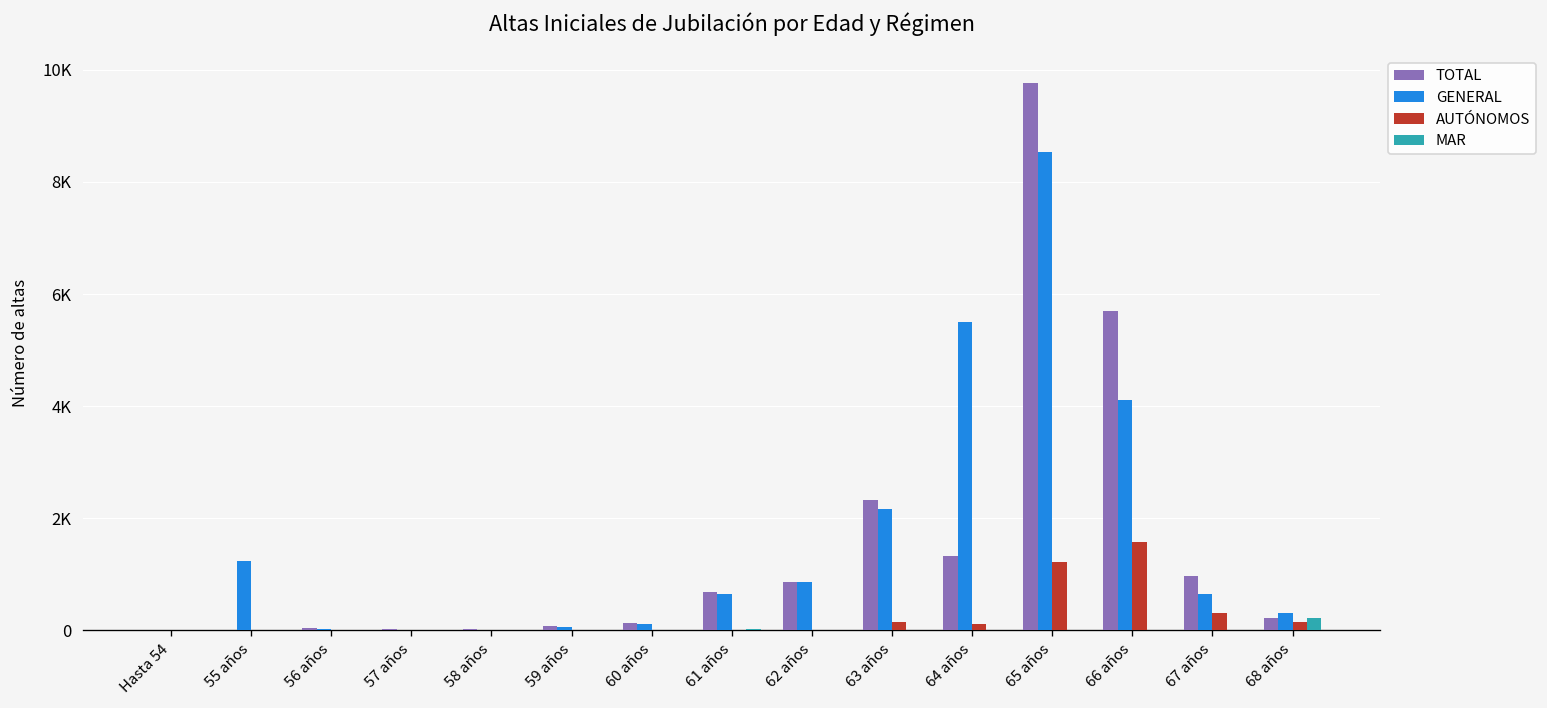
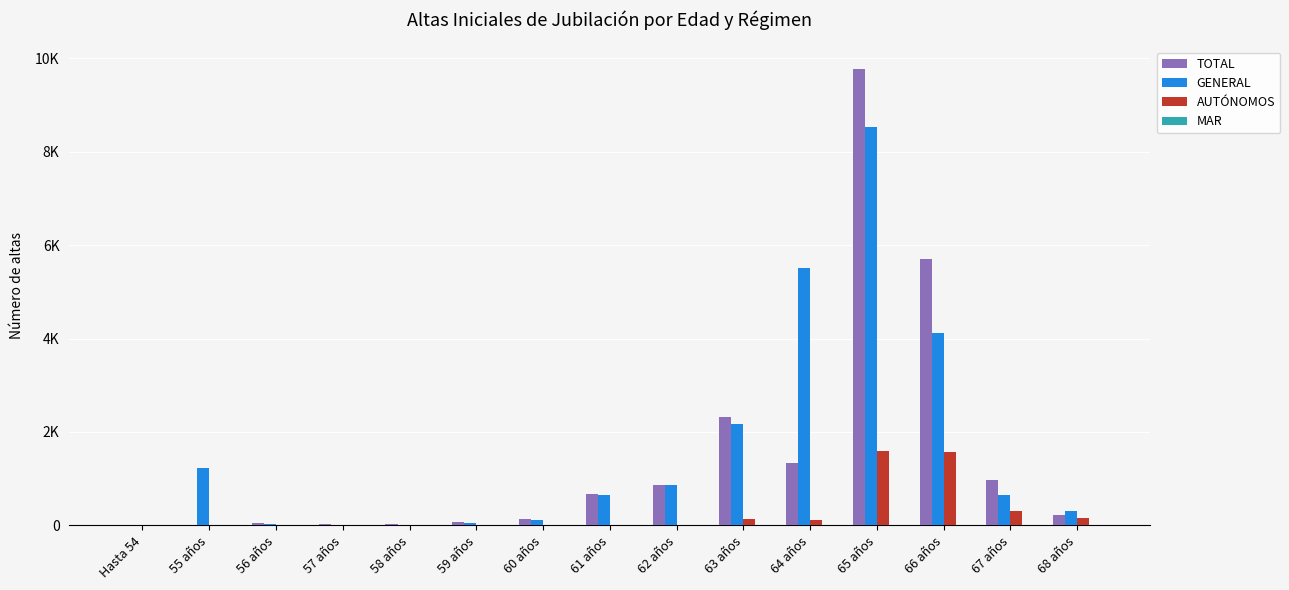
  {
    "TOTAL": {
      "59 años": 100,
      "60 años": 100,
      "61 años": 700,
      "62 años": 900,
      "63 años": 2300,
      "64 años": 1300,
      "65 años": 9800,
      "66 años": 5700,
      "67 años": 1000,
      "68 años": 200
    },
    "GENERAL": {
      "55 años": 1200,
      "60 años": 100,
      "61 años": 600,
      "62 años": 900,
      "63 años": 2200,
      "64 años": 5500,
      "65 años": 8500,
      "66 años": 4100,
      "67 años": 700,
      "68 años": 300
    },
    "AUTÓNOMOS": {
      "Hasta 54": 0,
      "55 años": 0,
      "56 años": 0,
      "58 años": 0,
      "59 años": 0,
      "63 años": 100,
      "64 años": 100,
-     "65 años": 1200,
+     "65 años": 1600,
      "66 años": 1600,
      "67 años": 300,
      "68 años": 100
    },
    "MAR": {
      "Hasta 54": 0,
      "55 años": 0,
-     "68 años": 200
+     "68 años": 0
    }
  }
